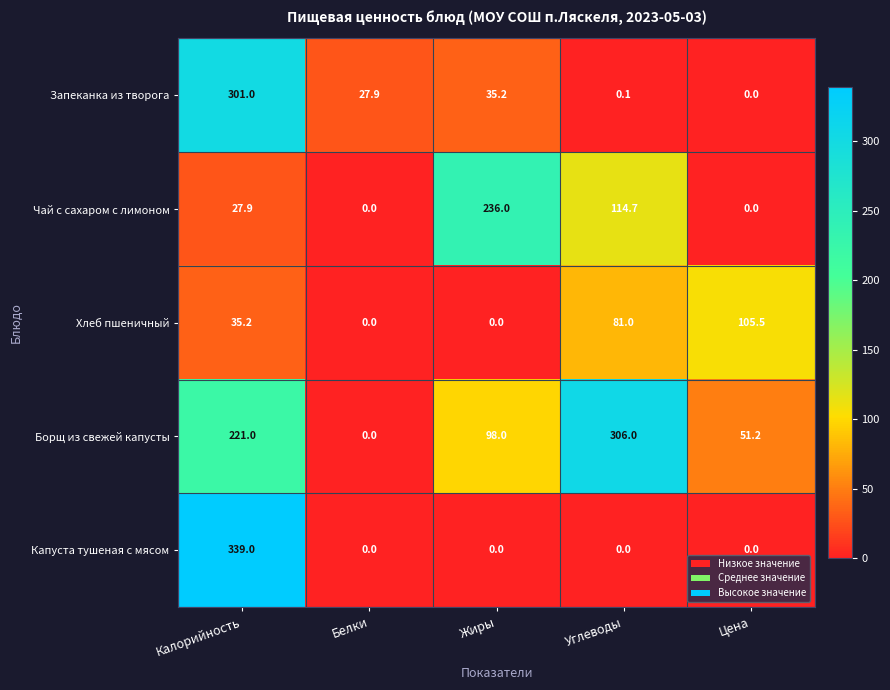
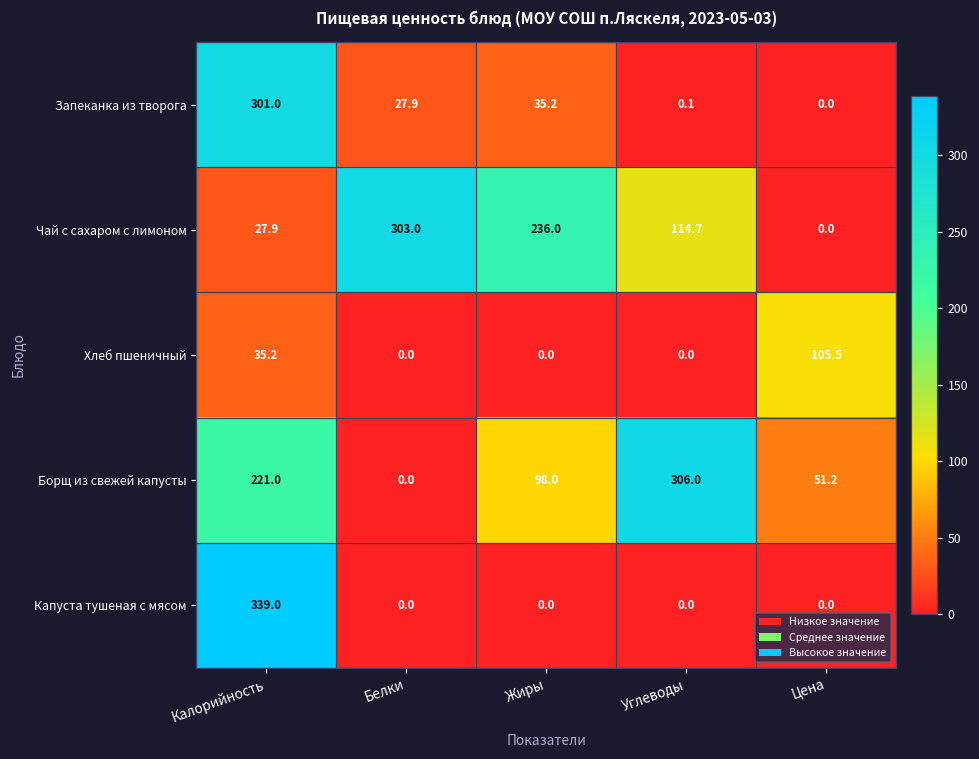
  {
    "Запеканка из творога": {
      "Калорийность": 301.0,
      "Белки": 27.9,
      "Жиры": 35.2,
      "Углеводы": 0.1,
      "Цена": 0.0
    },
    "Чай с сахаром с лимоном": {
      "Калорийность": 27.9,
-     "Белки": 0.0,
+     "Белки": 303.0,
      "Жиры": 236.0,
      "Углеводы": 114.7,
      "Цена": 0.0
    },
    "Хлеб пшеничный": {
      "Калорийность": 35.2,
      "Белки": 0.0,
      "Жиры": 0.0,
-     "Углеводы": 81.0,
+     "Углеводы": 0.0,
      "Цена": 105.5
    },
    "Борщ из свежей капусты": {
      "Калорийность": 221.0,
      "Белки": 0.0,
      "Жиры": 98.0,
      "Углеводы": 306.0,
      "Цена": 51.2
    },
    "Капуста тушеная с мясом": {
      "Калорийность": 339.0,
      "Белки": 0.0,
      "Жиры": 0.0,
      "Углеводы": 0.0
    }
  }
